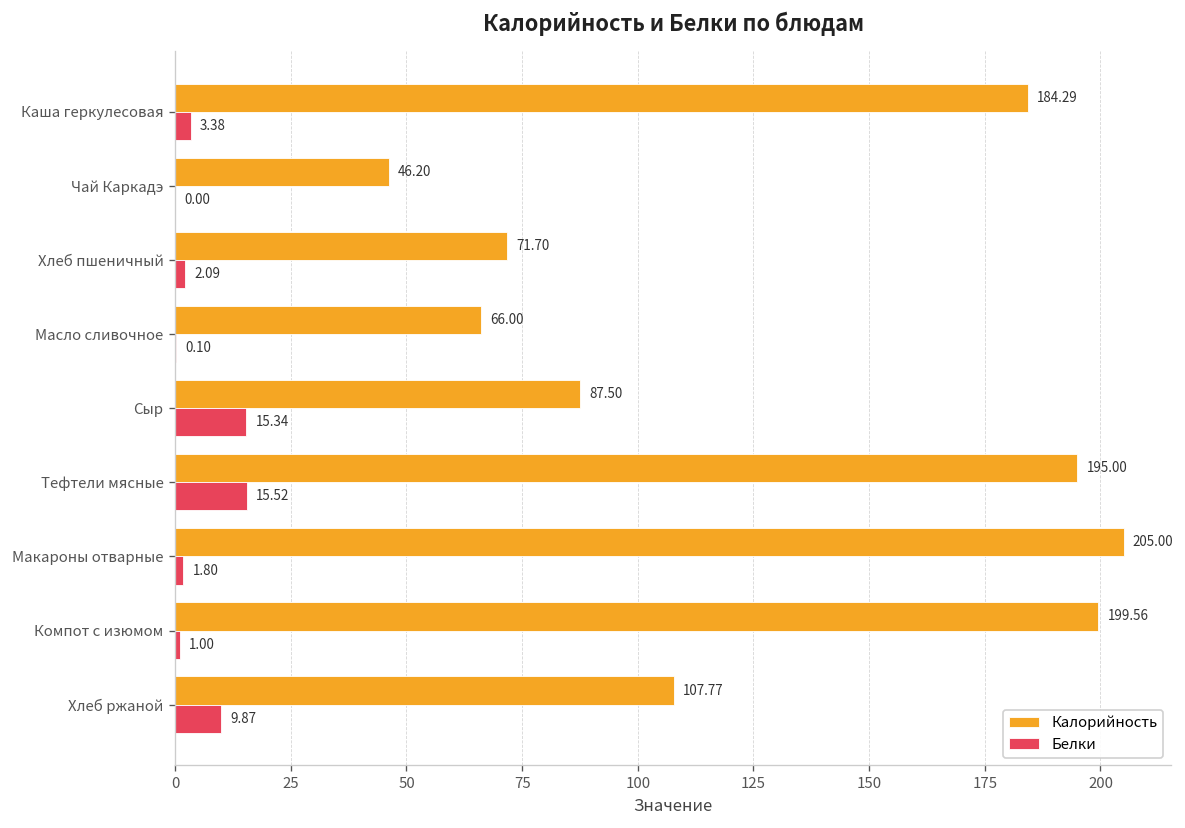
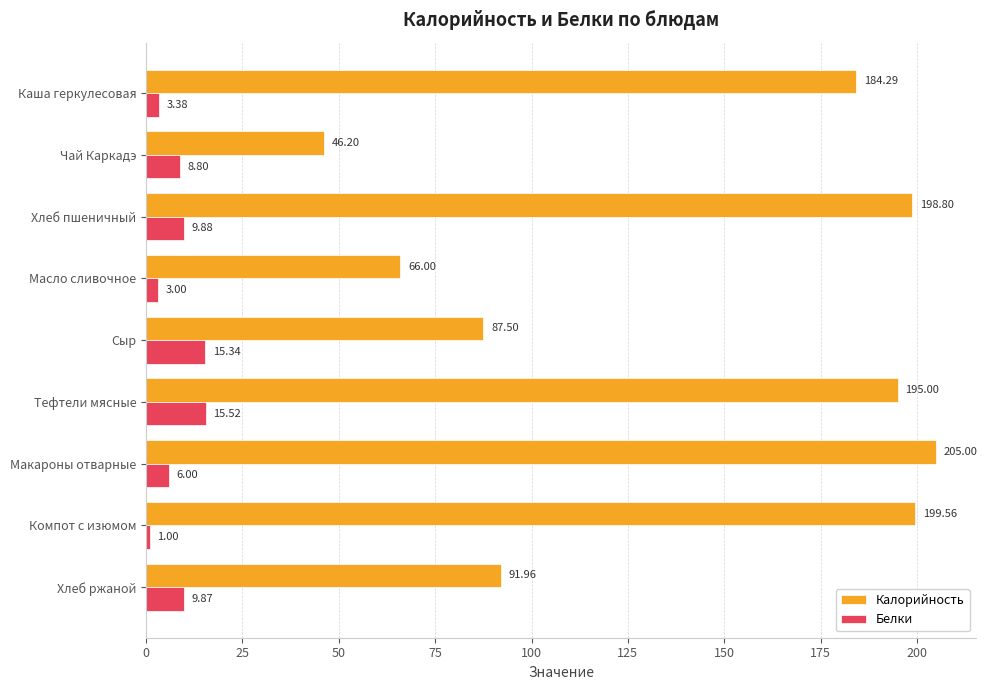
  {
    "Калорийность": {
      "Каша геркулесовая": 184.29,
      "Чай Каркадэ": 46.20,
-     "Хлеб пшеничный": 71.70,
+     "Хлеб пшеничный": 198.80,
      "Масло сливочное": 66.00,
      "Сыр": 87.50,
      "Тефтели мясные": 195.00,
      "Макароны отварные": 205.00,
      "Компот с изюмом": 199.56,
-     "Хлеб ржаной": 107.77
+     "Хлеб ржаной": 91.96
    },
    "Белки": {
      "Каша геркулесовая": 3.38,
-     "Чай Каркадэ": 0.00,
-     "Хлеб пшеничный": 2.09,
-     "Масло сливочное": 0.10,
+     "Чай Каркадэ": 8.80,
+     "Хлеб пшеничный": 9.88,
+     "Масло сливочное": 3.00,
      "Сыр": 15.34,
      "Тефтели мясные": 15.52,
-     "Макароны отварные": 1.80,
+     "Макароны отварные": 6.00,
      "Компот с изюмом": 1.00,
      "Хлеб ржаной": 9.87
    }
  }
